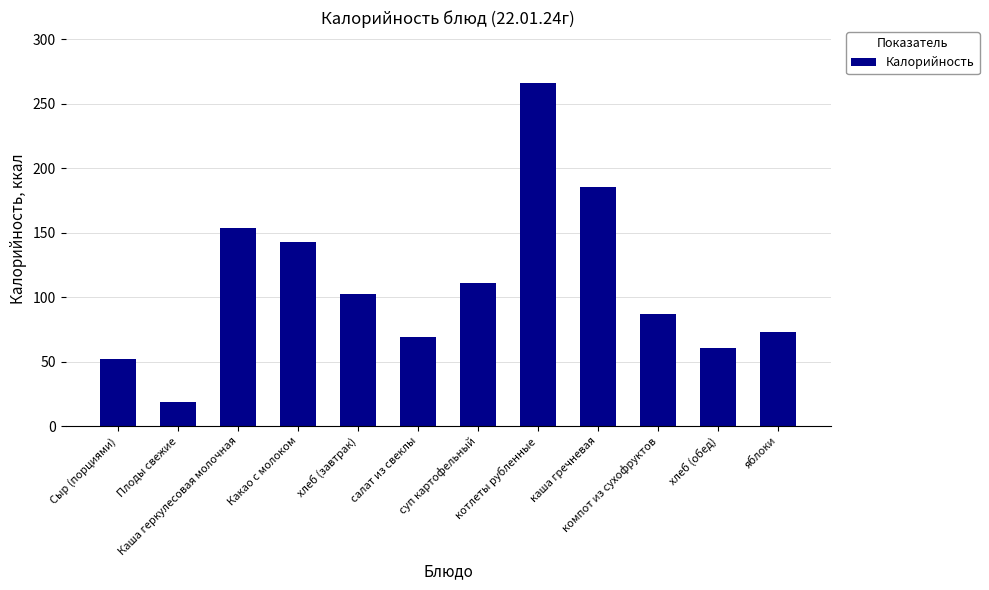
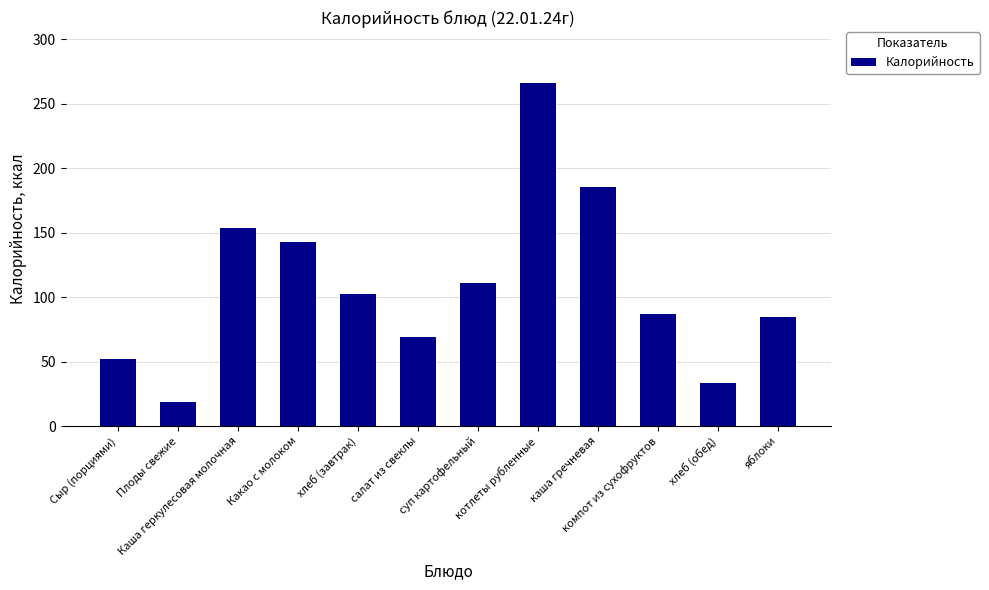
  {
    "Сыр (порциями)": 52,
    "Плоды свежие": 19,
    "Каша геркулесовая молочная": 153,
    "Какао с молоком": 143,
    "хлеб (завтрак)": 102,
    "салат из свеклы": 69,
    "суп картофельный": 111,
    "котлеты рубленные": 266,
    "каша гречневая": 185,
    "компот из сухофруктов": 87,
-   "хлеб (обед)": 60,
-   "яблоки": 73
+   "хлеб (обед)": 33,
+   "яблоки": 84
  }
